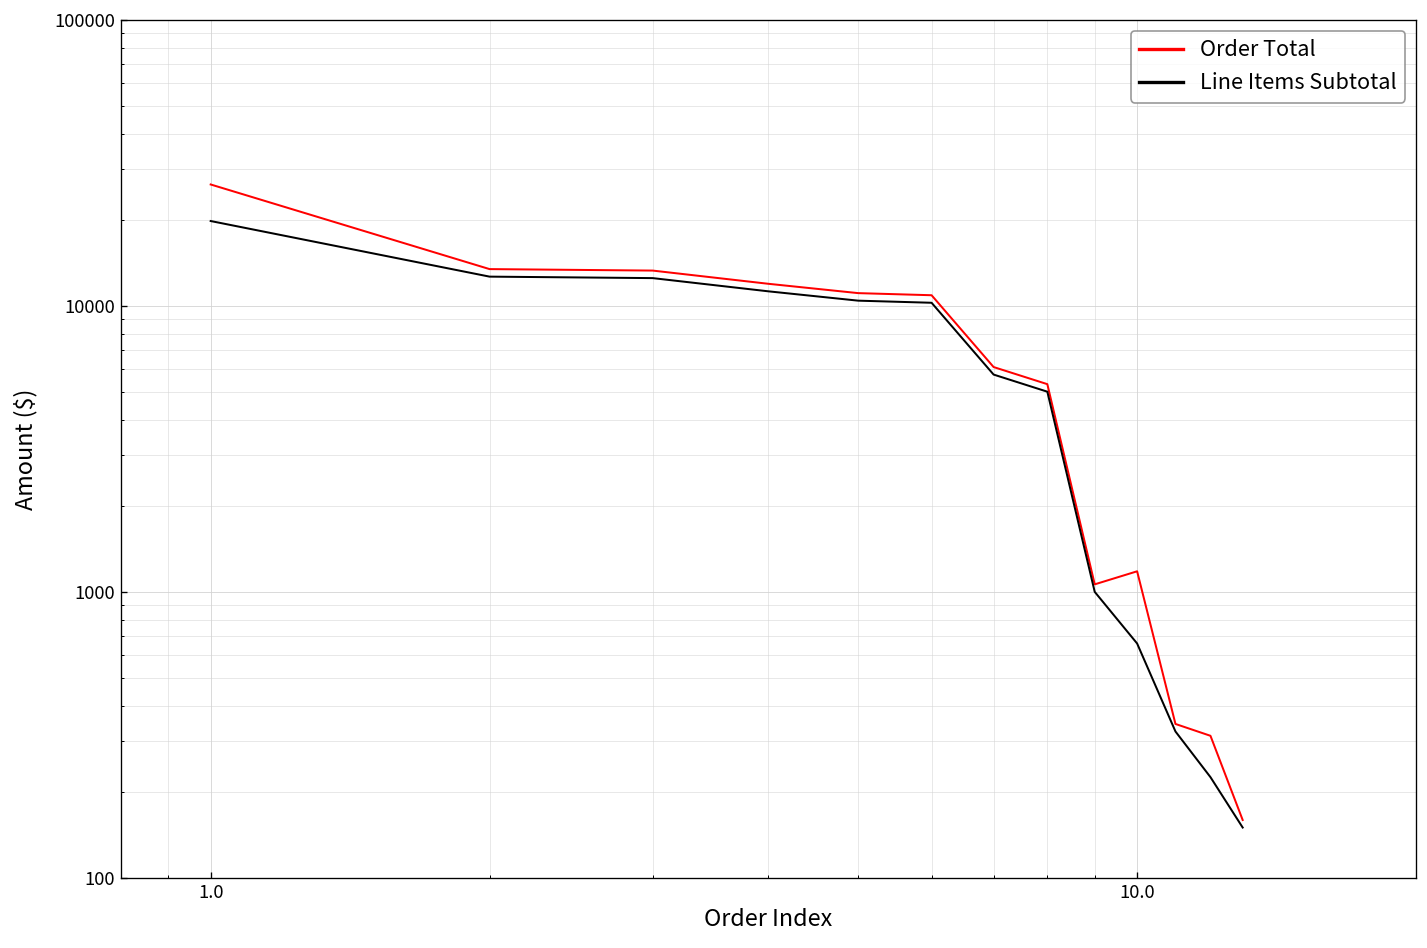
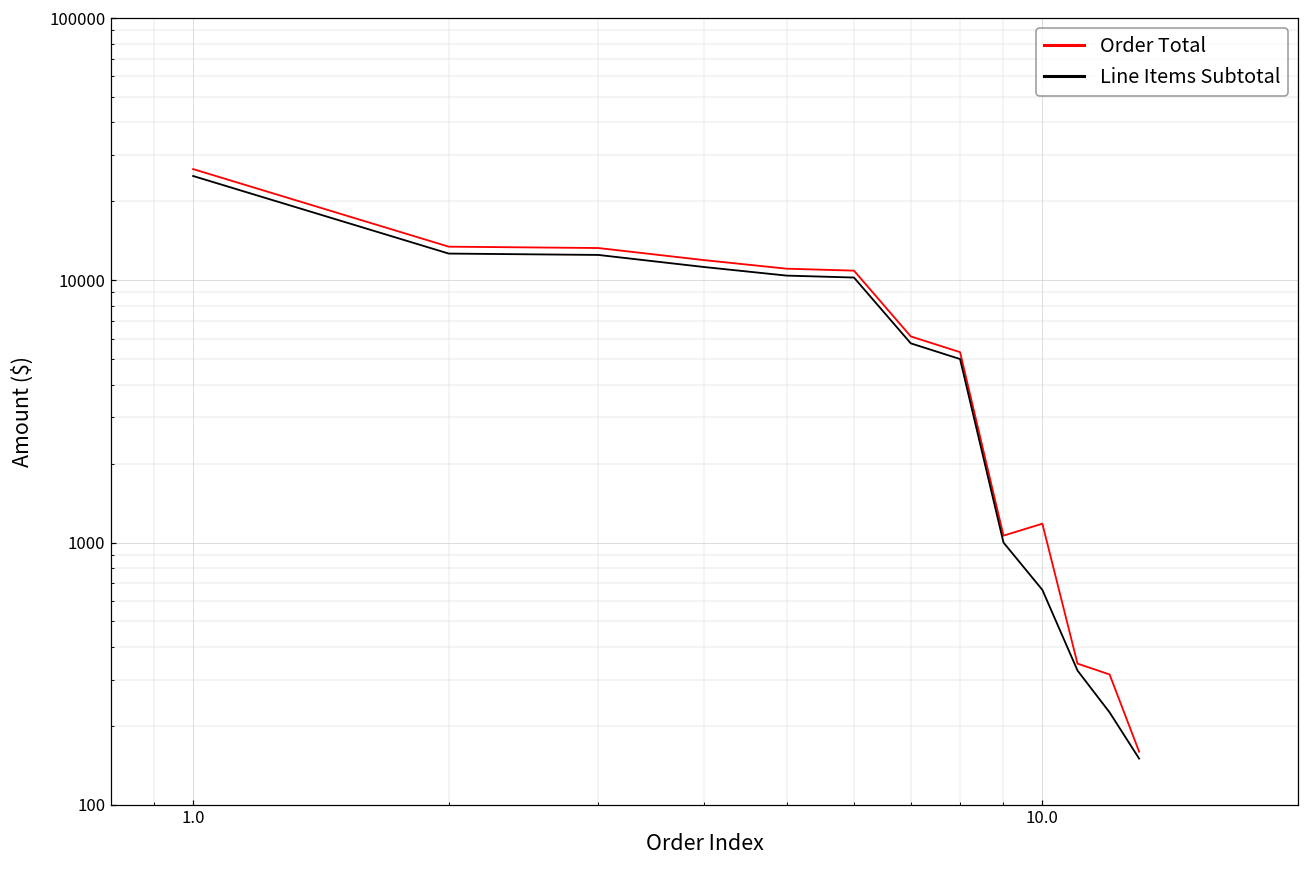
  {
    "Order Total": {
      "1.0": 27000,
      "10.0": 1200
    },
    "Line Items Subtotal": {
-     "1.0": 20000,
+     "1.0": 25000,
      "10.0": 660
    }
  }
